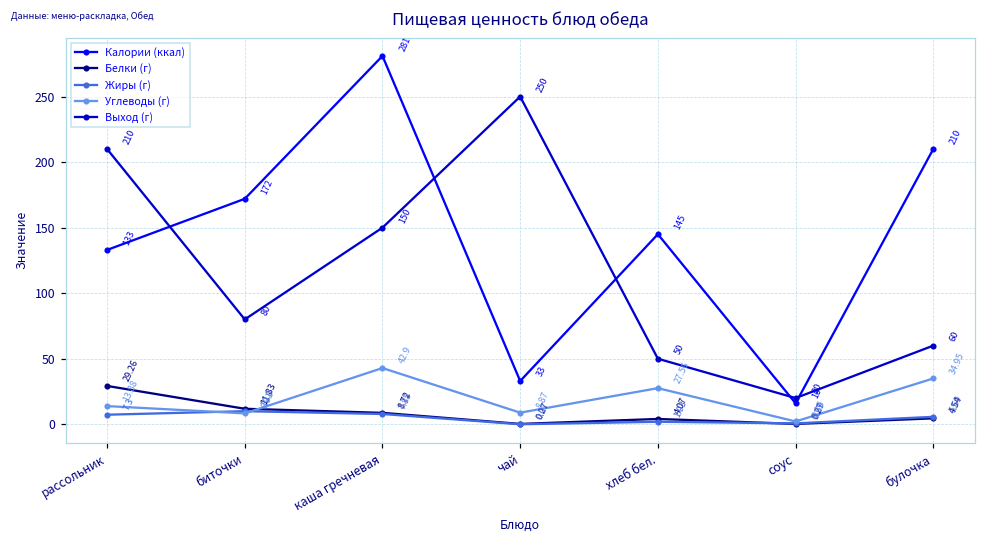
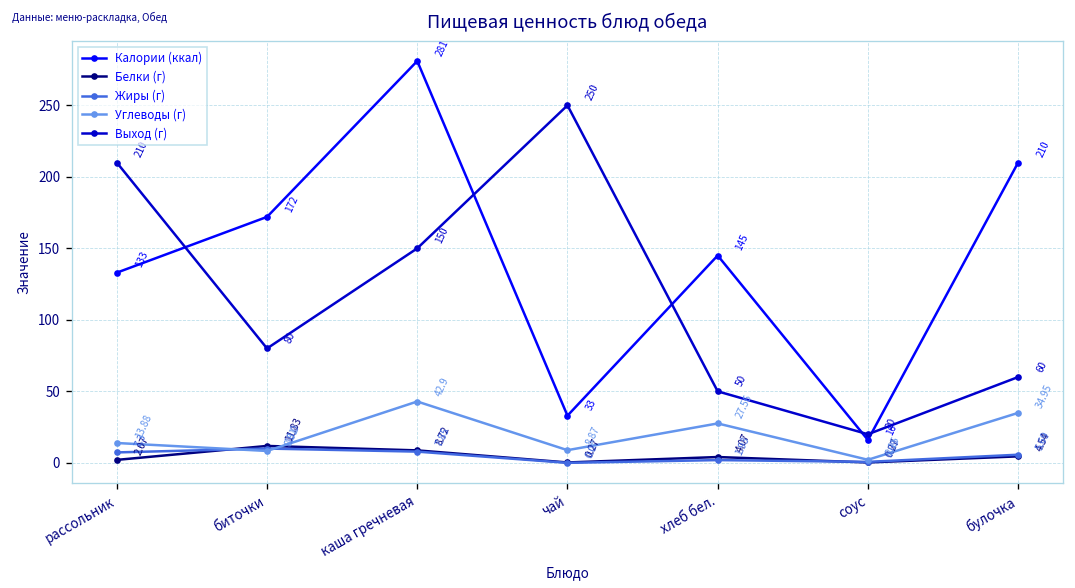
  {
    "Белки (г)": {
-     "рассольник": 29.26
+     "рассольник": 2.07
    }
  }
